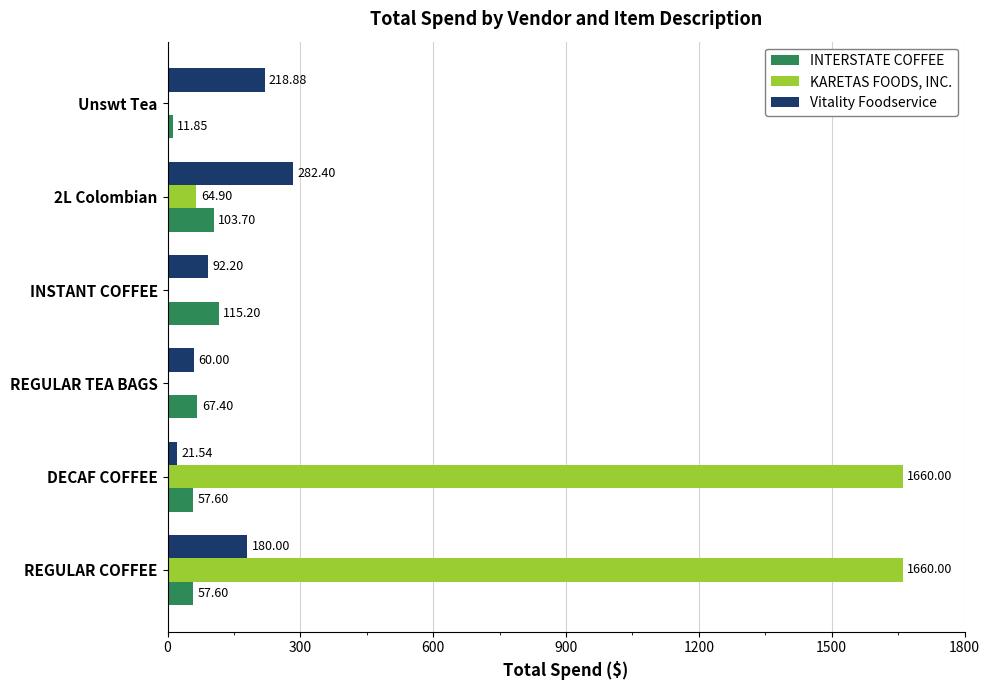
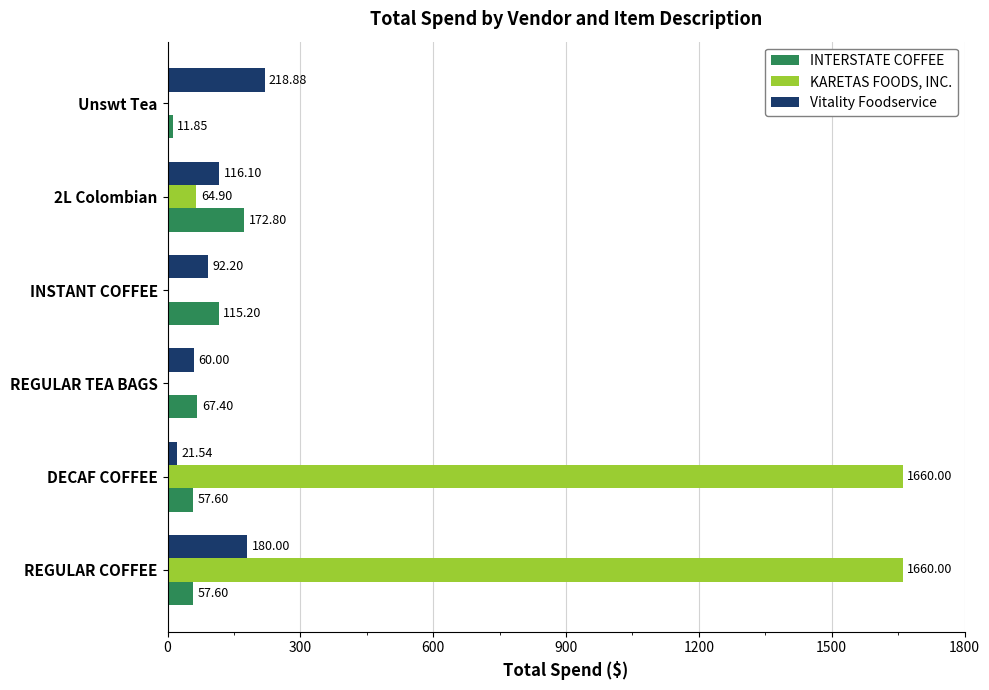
  {
    "INTERSTATE COFFEE": {
      "Unswt Tea": 11.85,
-     "2L Colombian": 103.70,
+     "2L Colombian": 172.80,
      "INSTANT COFFEE": 115.20,
      "REGULAR TEA BAGS": 67.40,
      "DECAF COFFEE": 57.60,
      "REGULAR COFFEE": 57.60
    },
    "KARETAS FOODS, INC.": {
      "2L Colombian": 64.90,
      "DECAF COFFEE": 1660.00,
      "REGULAR COFFEE": 1660.00
    },
    "Vitality Foodservice": {
      "Unswt Tea": 218.88,
-     "2L Colombian": 282.40,
+     "2L Colombian": 116.10,
      "INSTANT COFFEE": 92.20,
      "REGULAR TEA BAGS": 60.00,
      "DECAF COFFEE": 21.54,
      "REGULAR COFFEE": 180.00
    }
  }
